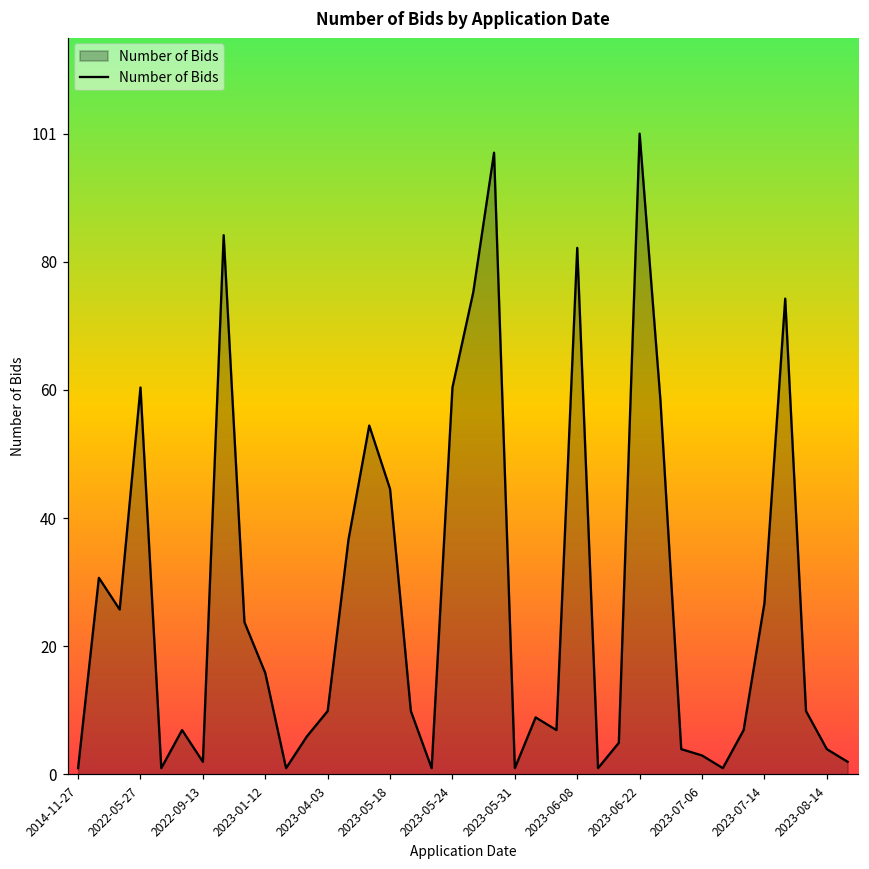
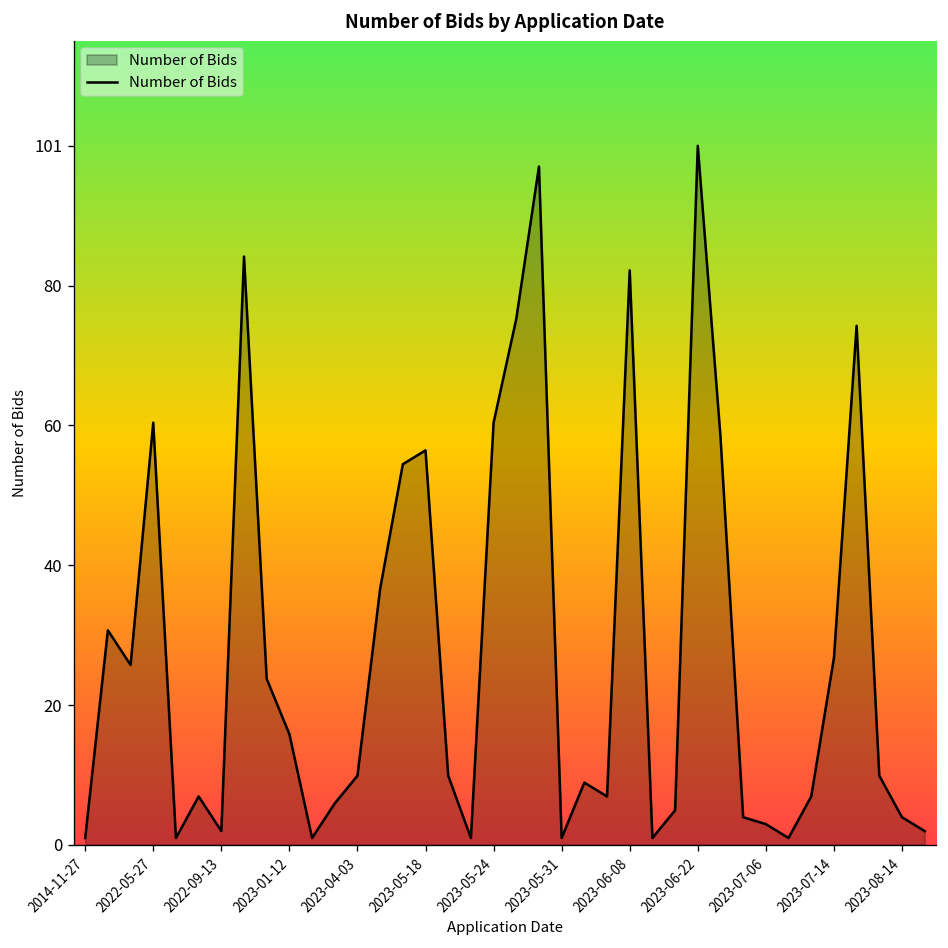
  {
-   "2023-05-18": 45,
+   "2023-05-18": 57,
    "2023-05-24": 61,
    "2023-06-08": 83,
    "2023-06-22": 101,
    "2023-08-14": 4
  }
